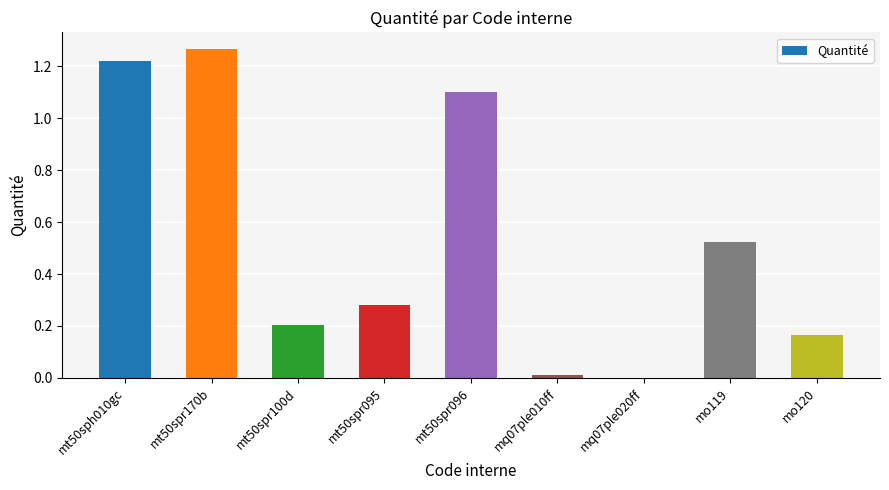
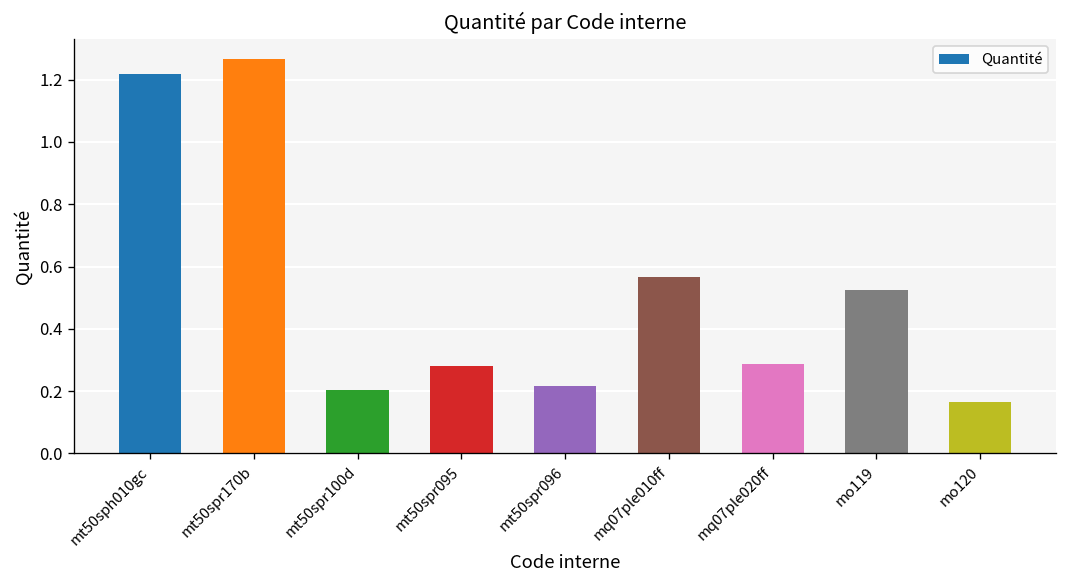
  {
    "mt50sph010gc": 1.22,
    "mt50spr170b": 1.27,
    "mt50spr100d": 0.20,
    "mt50spr095": 0.28,
-   "mt50spr096": 1.10,
-   "mq07ple010ff": 0.01,
-   "mq07ple020ff": 0.00,
+   "mt50spr096": 0.22,
+   "mq07ple010ff": 0.57,
+   "mq07ple020ff": 0.29,
    "mo119": 0.53,
    "mo120": 0.17
  }
